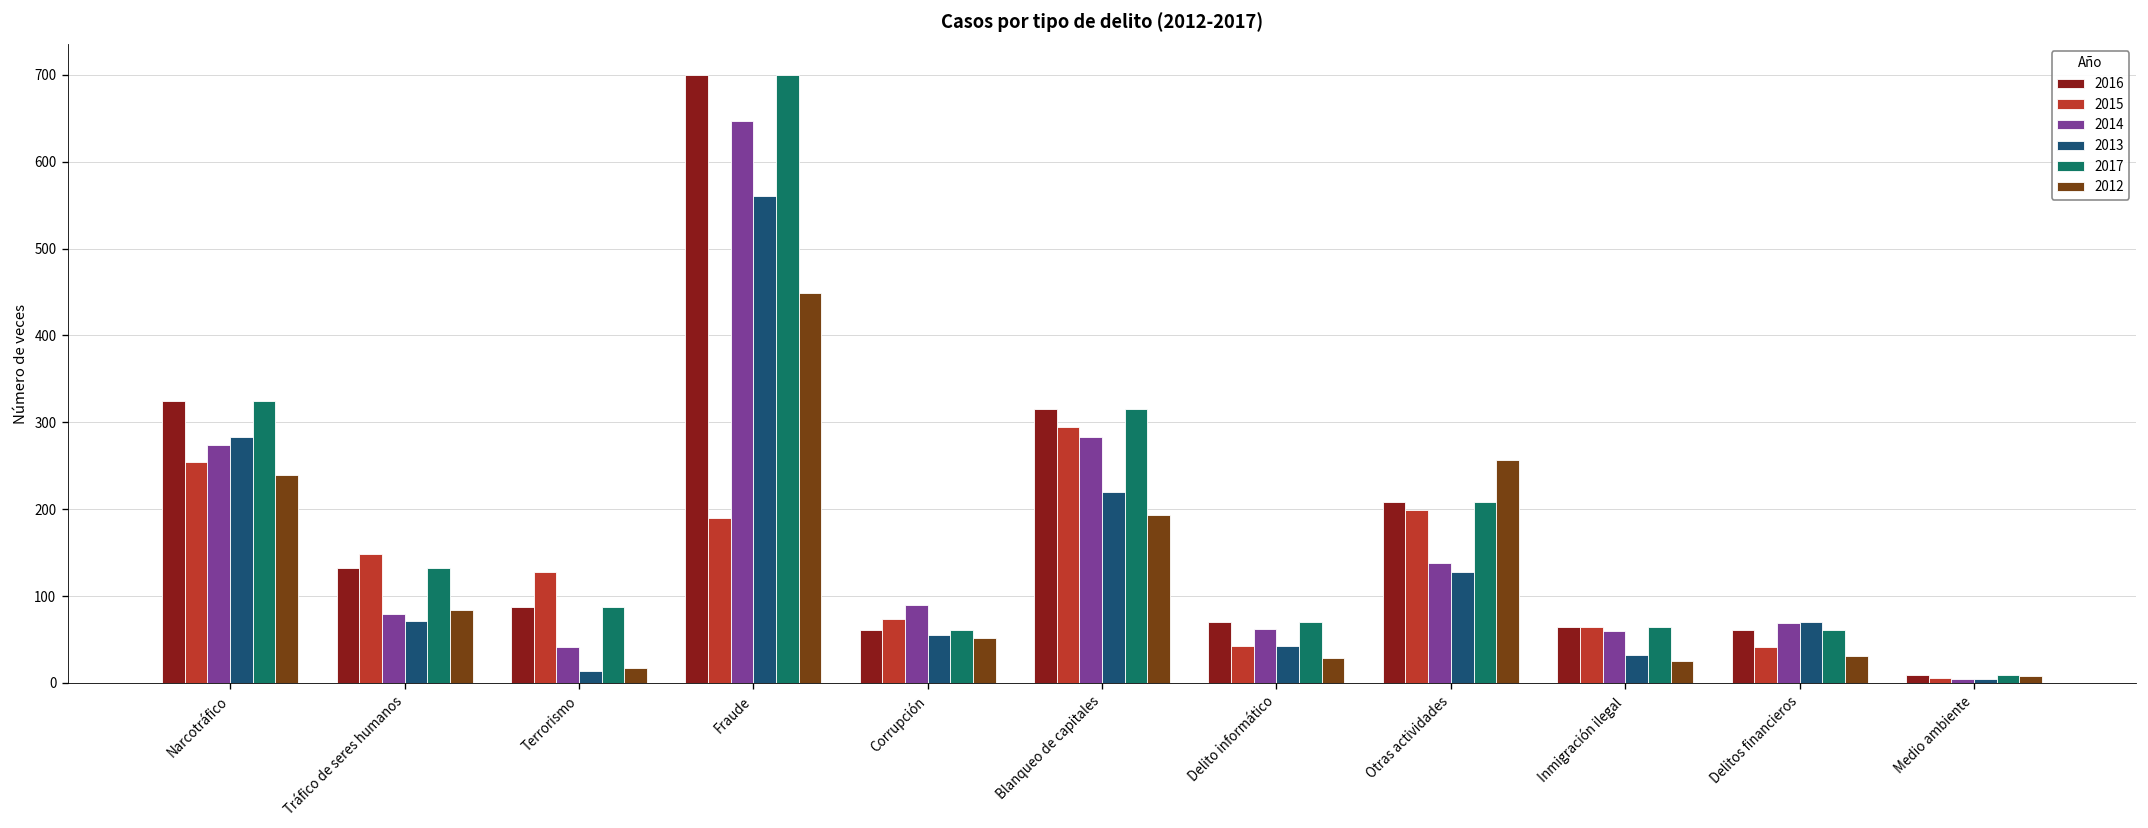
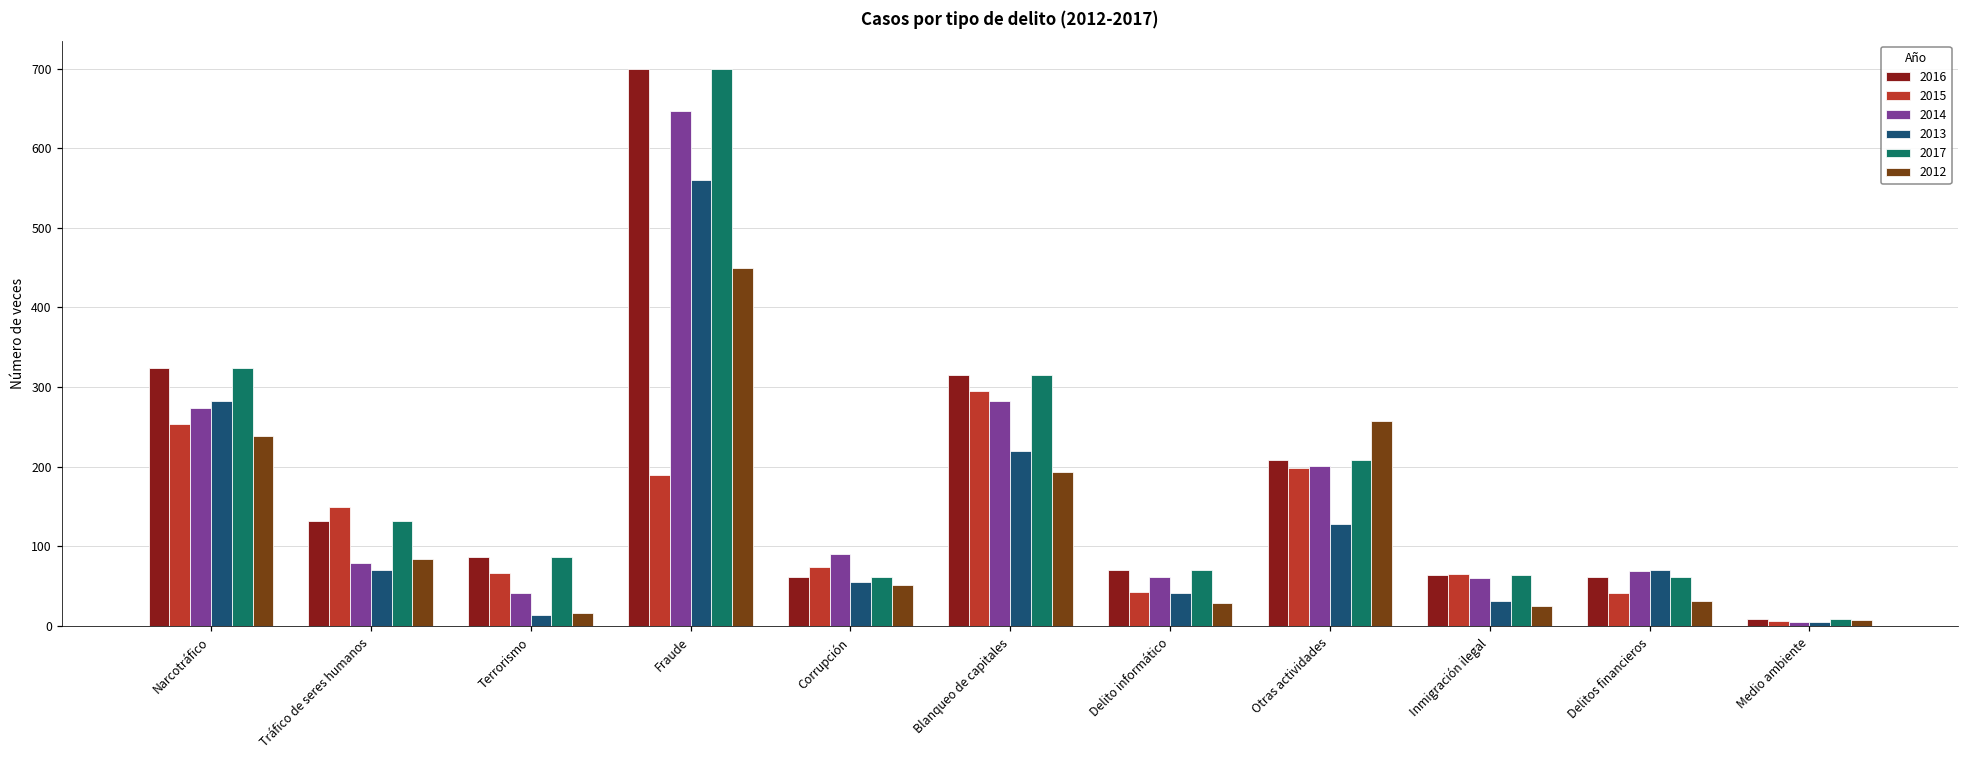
  {
    "2015": {
      "Narcotráfico": 250,
      "Tráfico de seres humanos": 150,
-     "Terrorismo": 130,
+     "Terrorismo": 70,
      "Fraude": 190,
      "Corrupción": 70,
      "Blanqueo de capitales": 300,
      "Delito informático": 40,
      "Otras actividades": 200,
      "Inmigración ilegal": 70,
      "Delitos financieros": 40,
      "Medio ambiente": 10
    },
    "2014": {
      "Narcotráfico": 270,
      "Tráfico de seres humanos": 80,
      "Terrorismo": 40,
      "Fraude": 650,
      "Corrupción": 90,
      "Blanqueo de capitales": 280,
      "Delito informático": 60,
-     "Otras actividades": 140,
+     "Otras actividades": 200,
      "Inmigración ilegal": 60,
      "Delitos financieros": 70,
      "Medio ambiente": 10
    }
  }
